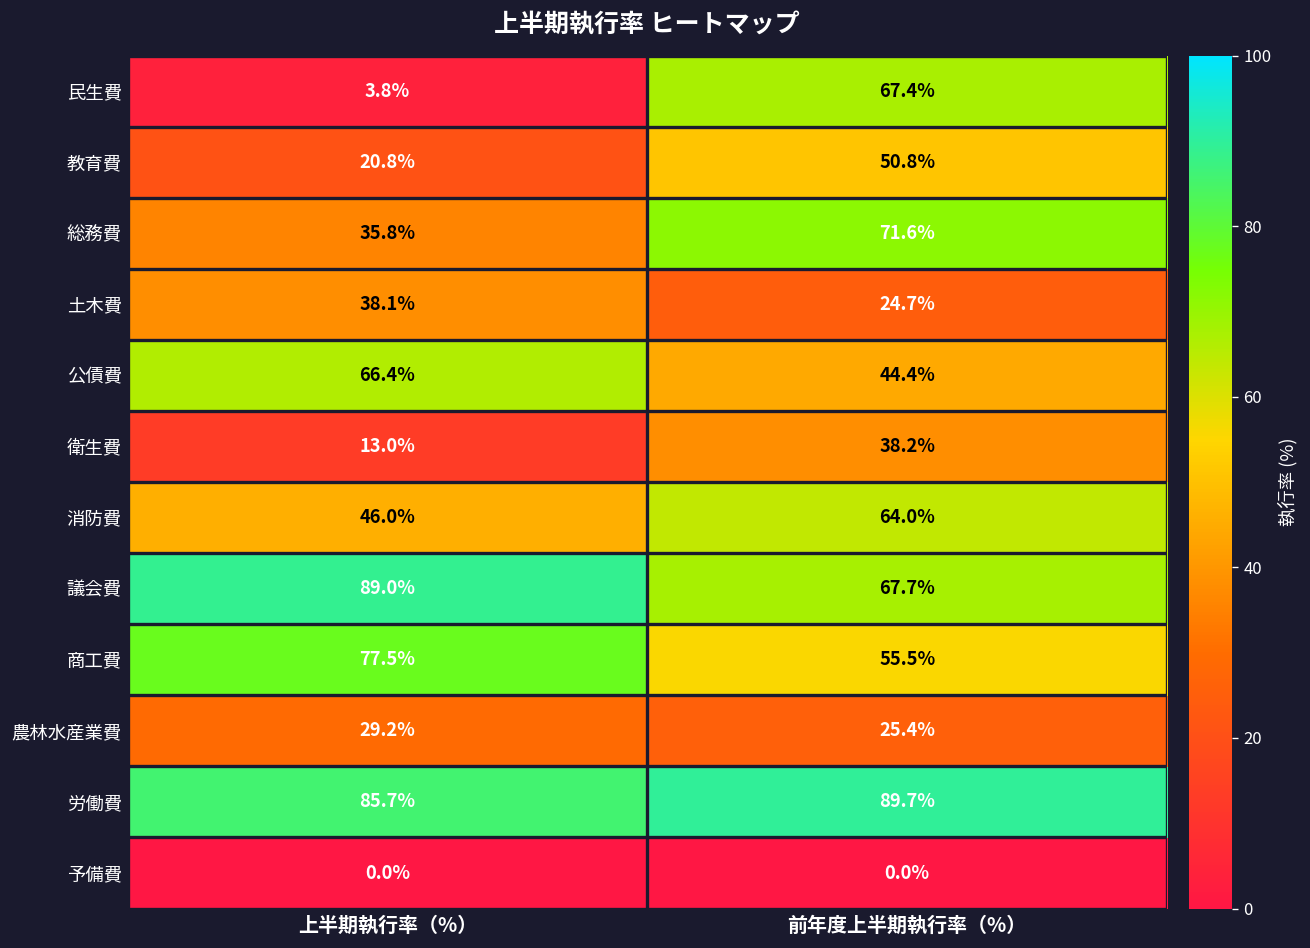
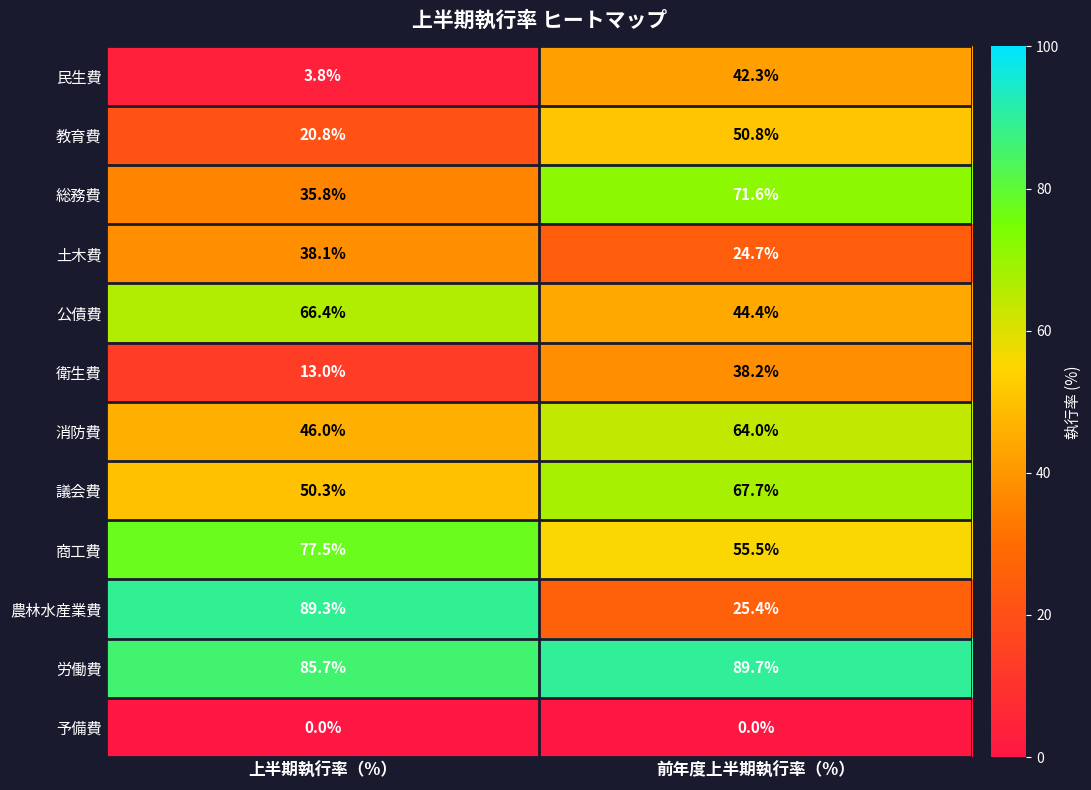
  {
    "民生費": {
      "上半期執行率（%）": "3.8%",
-     "前年度上半期執行率（%）": "67.4%"
+     "前年度上半期執行率（%）": "42.3%"
    },
    "教育費": {
      "上半期執行率（%）": "20.8%",
      "前年度上半期執行率（%）": "50.8%"
    },
    "総務費": {
      "上半期執行率（%）": "35.8%",
      "前年度上半期執行率（%）": "71.6%"
    },
    "土木費": {
      "上半期執行率（%）": "38.1%",
      "前年度上半期執行率（%）": "24.7%"
    },
    "公債費": {
      "上半期執行率（%）": "66.4%",
      "前年度上半期執行率（%）": "44.4%"
    },
    "衛生費": {
      "上半期執行率（%）": "13.0%",
      "前年度上半期執行率（%）": "38.2%"
    },
    "消防費": {
      "上半期執行率（%）": "46.0%",
      "前年度上半期執行率（%）": "64.0%"
    },
    "議会費": {
-     "上半期執行率（%）": "89.0%",
+     "上半期執行率（%）": "50.3%",
      "前年度上半期執行率（%）": "67.7%"
    },
    "商工費": {
      "上半期執行率（%）": "77.5%",
      "前年度上半期執行率（%）": "55.5%"
    },
    "農林水産業費": {
-     "上半期執行率（%）": "29.2%",
+     "上半期執行率（%）": "89.3%",
      "前年度上半期執行率（%）": "25.4%"
    },
    "労働費": {
      "上半期執行率（%）": "85.7%",
      "前年度上半期執行率（%）": "89.7%"
    },
    "予備費": {
      "上半期執行率（%）": "0.0%",
      "前年度上半期執行率（%）": "0.0%"
    }
  }
